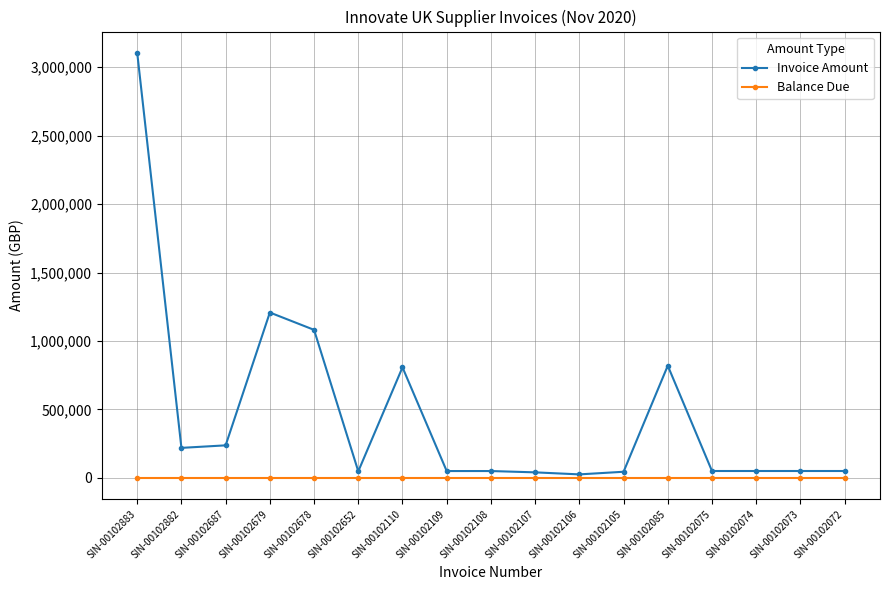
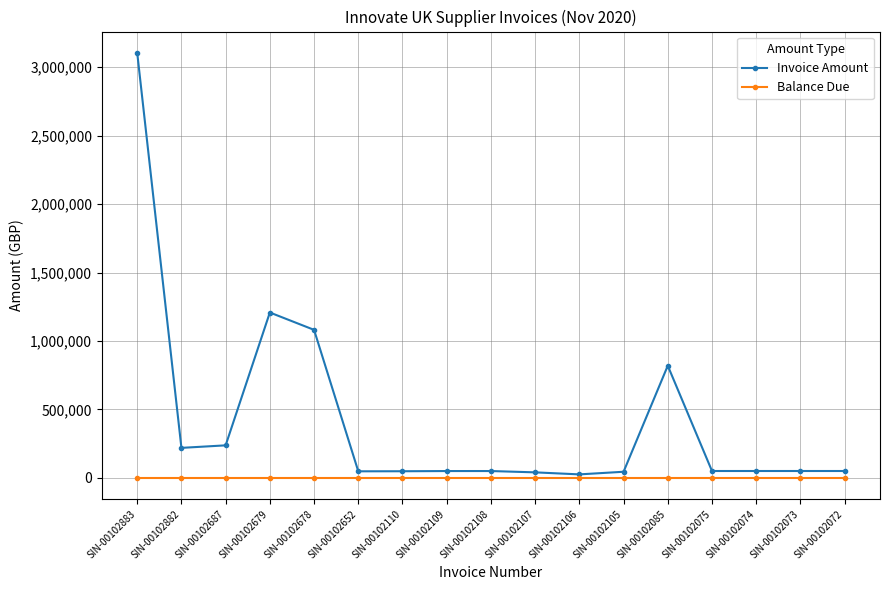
  {
    "Invoice Amount": {
      "SIN-00102883": "3,110,000",
      "SIN-00102882": "220,000",
      "SIN-00102687": "240,000",
      "SIN-00102679": "1,210,000",
      "SIN-00102678": "1,080,000",
      "SIN-00102652": "50,000",
-     "SIN-00102110": "810,000",
+     "SIN-00102110": "50,000",
      "SIN-00102109": "50,000",
      "SIN-00102108": "50,000",
      "SIN-00102107": "40,000",
      "SIN-00102106": "30,000",
      "SIN-00102105": "40,000",
      "SIN-00102085": "820,000",
      "SIN-00102075": "50,000",
      "SIN-00102074": "50,000",
      "SIN-00102073": "50,000",
      "SIN-00102072": "50,000"
    },
    "Balance Due": {
      "SIN-00102883": "0",
      "SIN-00102882": "0",
      "SIN-00102687": "0",
      "SIN-00102679": "0",
      "SIN-00102678": "0",
      "SIN-00102652": "0",
      "SIN-00102110": "0",
      "SIN-00102109": "0",
      "SIN-00102108": "0",
      "SIN-00102107": "0",
      "SIN-00102106": "0",
      "SIN-00102105": "0",
      "SIN-00102085": "0",
      "SIN-00102075": "0",
      "SIN-00102074": "0",
      "SIN-00102073": "0",
      "SIN-00102072": "0"
    }
  }
